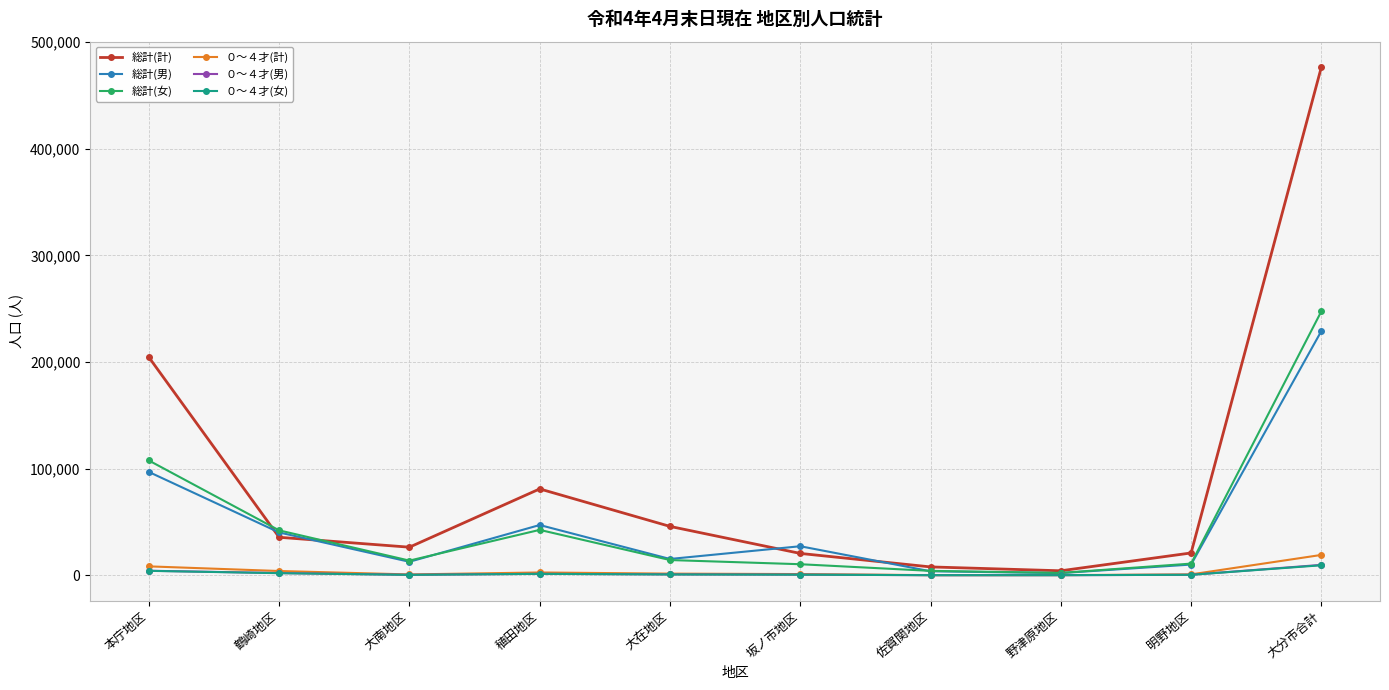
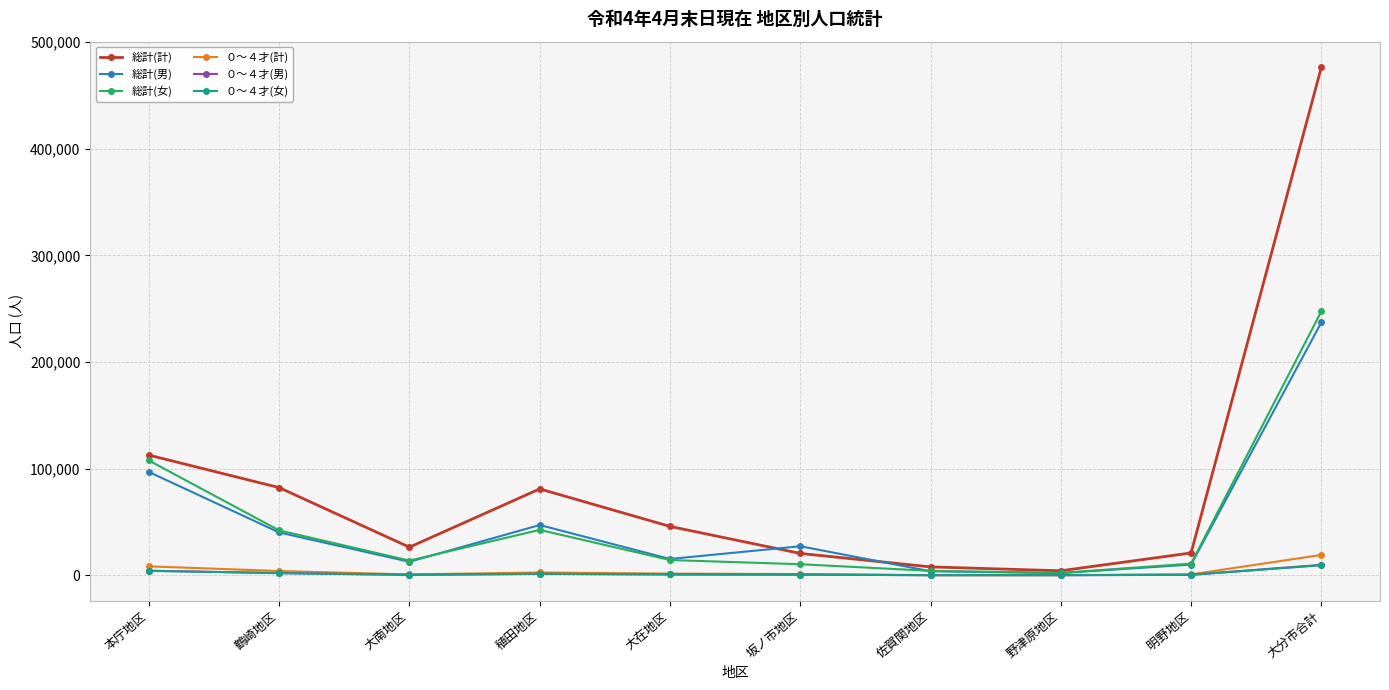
  {
    "総計(計)": {
-     "本庁地区": "205,000",
-     "鶴崎地区": "36,000",
+     "本庁地区": "113,000",
+     "鶴崎地区": "82,000",
      "大南地区": "26,000",
      "稙田地区": "81,000",
      "大在地区": "46,000",
      "坂ノ市地区": "20,000",
      "佐賀関地区": "8,000",
      "明野地区": "21,000",
      "大分市合計": "477,000"
    },
    "総計(男)": {
      "本庁地区": "97,000",
      "稙田地区": "47,000",
      "坂ノ市地区": "27,000",
-     "大分市合計": "229,000"
+     "大分市合計": "237,000"
    },
    "０～４才(計)": {
      "本庁地区": "8,000",
      "大分市合計": "19,000"
    }
  }
